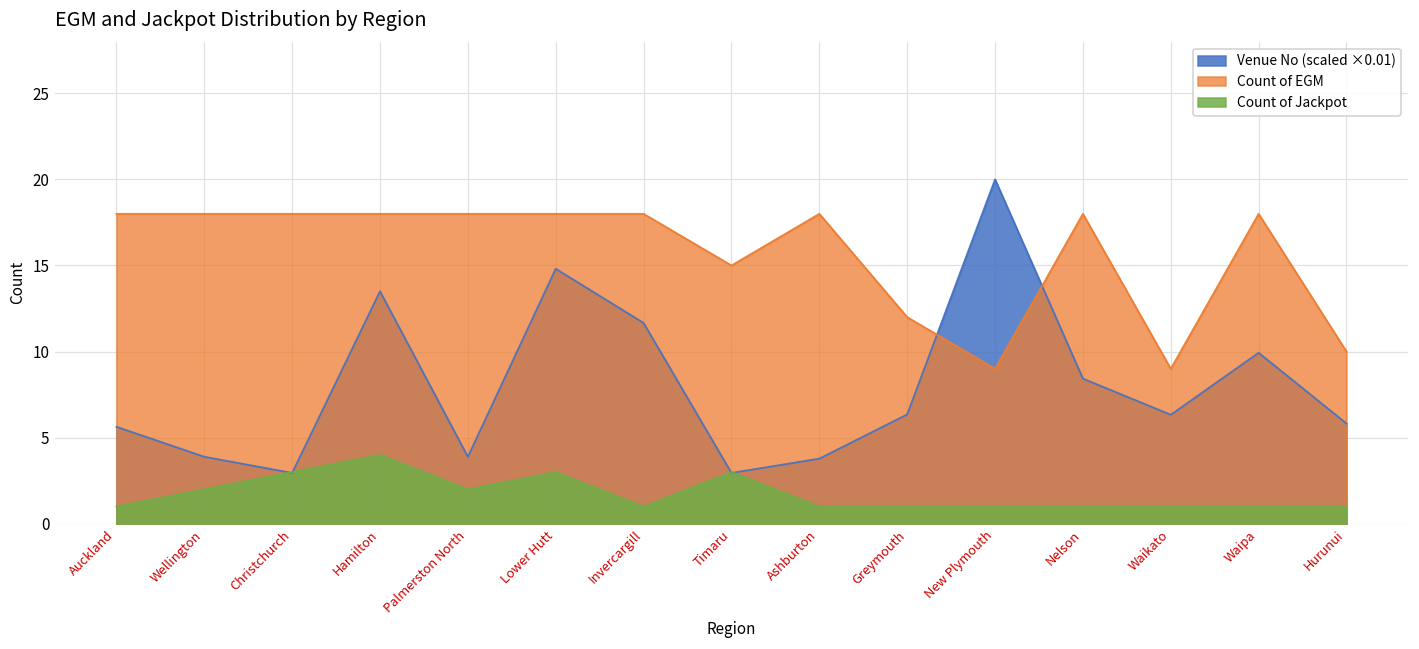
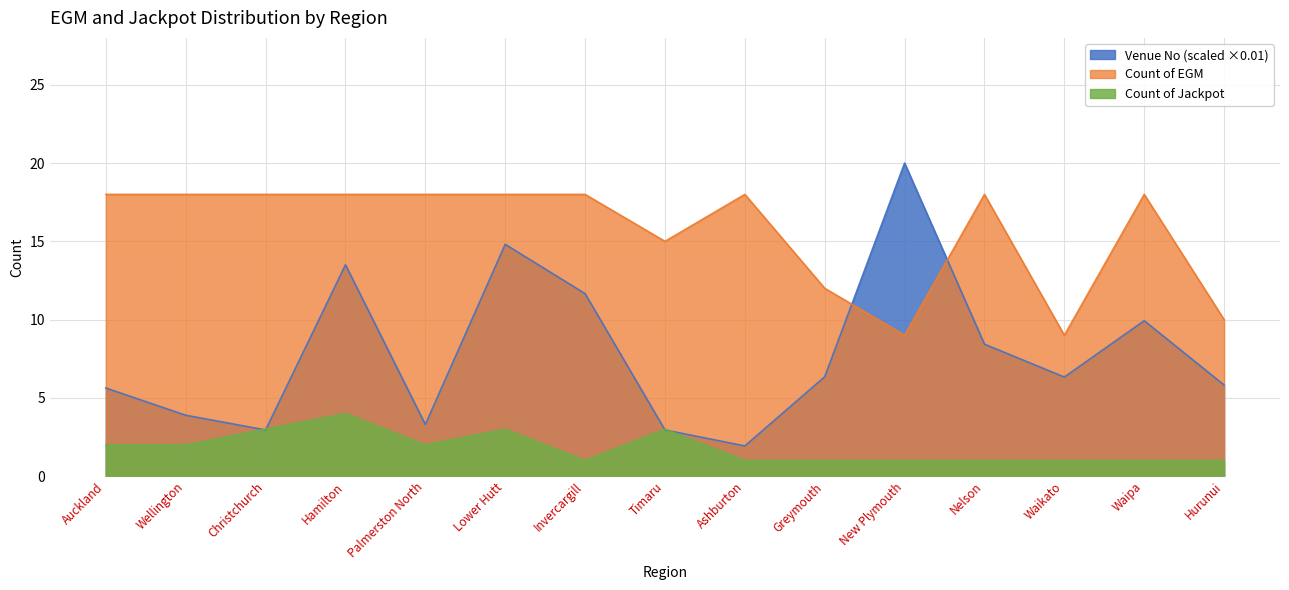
  {
    "Venue No (scaled ×0.01)": {
      "Auckland": 5.6,
      "Wellington": 3.9,
      "Hamilton": 13.5,
-     "Palmerston North": 3.9,
+     "Palmerston North": 3.3,
      "Lower Hutt": 14.8,
      "Invercargill": 11.7,
-     "Ashburton": 3.8,
+     "Ashburton": 1.9,
      "Greymouth": 6.4,
      "New Plymouth": 20.0,
      "Nelson": 8.4,
      "Waikato": 6.3,
      "Waipa": 9.9,
      "Hurunui": 5.8
    },
    "Count of EGM": {
      "Auckland": 18.0,
      "Wellington": 18.0,
      "Christchurch": 18.0,
      "Hamilton": 18.0,
      "Palmerston North": 18.0,
      "Lower Hutt": 18.0,
      "Invercargill": 18.0,
      "Timaru": 15.0,
      "Ashburton": 18.0,
      "Greymouth": 12.0,
      "New Plymouth": 9.0,
      "Nelson": 18.0,
      "Waikato": 9.0,
      "Waipa": 18.0,
      "Hurunui": 10.0
    },
    "Count of Jackpot": {
-     "Auckland": 1,
+     "Auckland": 2,
      "Wellington": 2,
      "Hamilton": 4,
      "Palmerston North": 2,
      "Lower Hutt": 3,
      "Invercargill": 1,
      "Ashburton": 1,
      "Greymouth": 1,
      "New Plymouth": 1,
      "Nelson": 1,
      "Waikato": 1,
      "Waipa": 1,
      "Hurunui": 1
    }
  }
